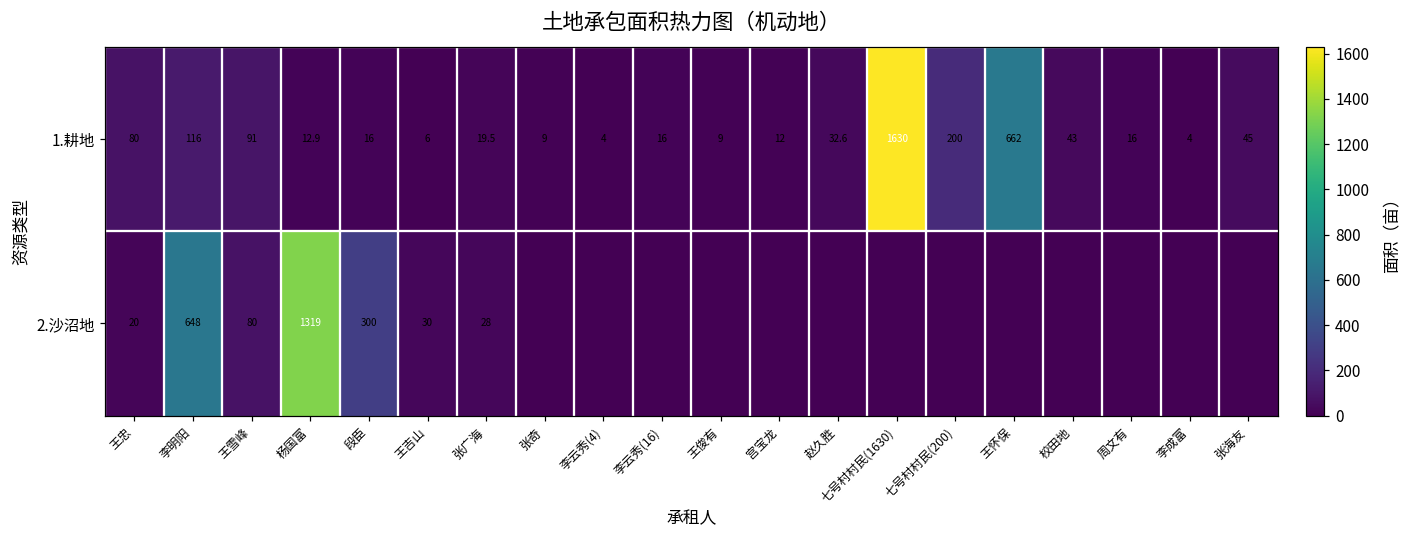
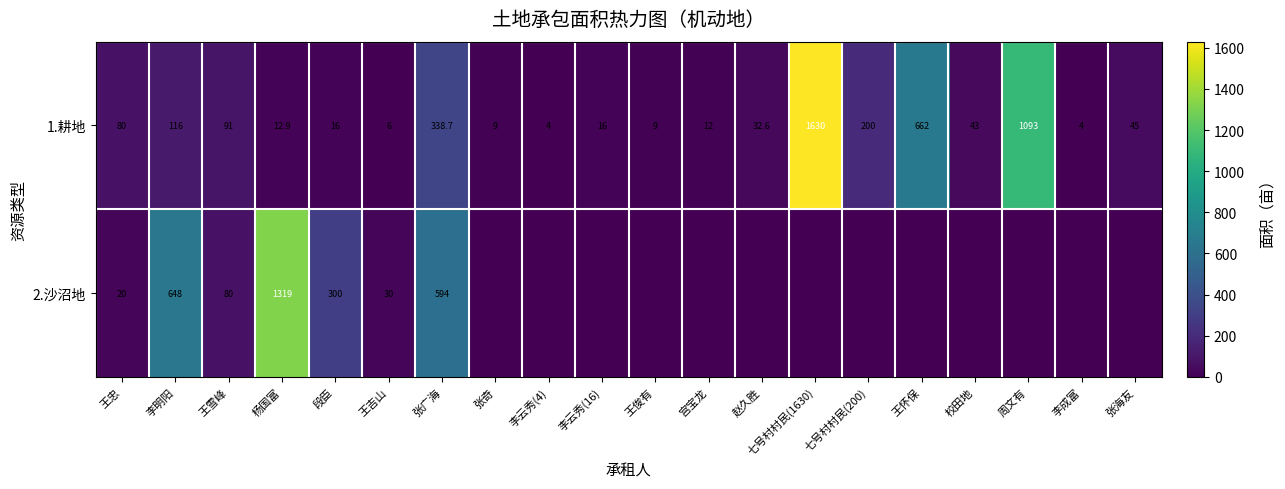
  {
    "1.耕地": {
      "王忠": 80,
      "李明阳": 116,
      "王雪峰": 91,
      "杨国富": 12.9,
      "段臣": 16,
      "王吉山": 6,
-     "张广海": 19.5,
+     "张广海": 338.7,
      "张奇": 9,
      "李云秀(4)": 4,
      "李云秀(16)": 16,
      "王俊有": 9,
      "宫宝龙": 12,
      "赵久胜": 32.6,
      "七号村村民(1630)": 1630,
      "七号村村民(200)": 200,
      "王怀保": 662,
      "校田地": 43,
-     "周文有": 16,
+     "周文有": 1093,
      "李成富": 4,
      "张海友": 45
    },
    "2.沙沼地": {
      "王忠": 20,
      "李明阳": 648,
      "王雪峰": 80,
      "杨国富": 1319,
      "段臣": 300,
      "王吉山": 30,
-     "张广海": 28
+     "张广海": 594
    }
  }
